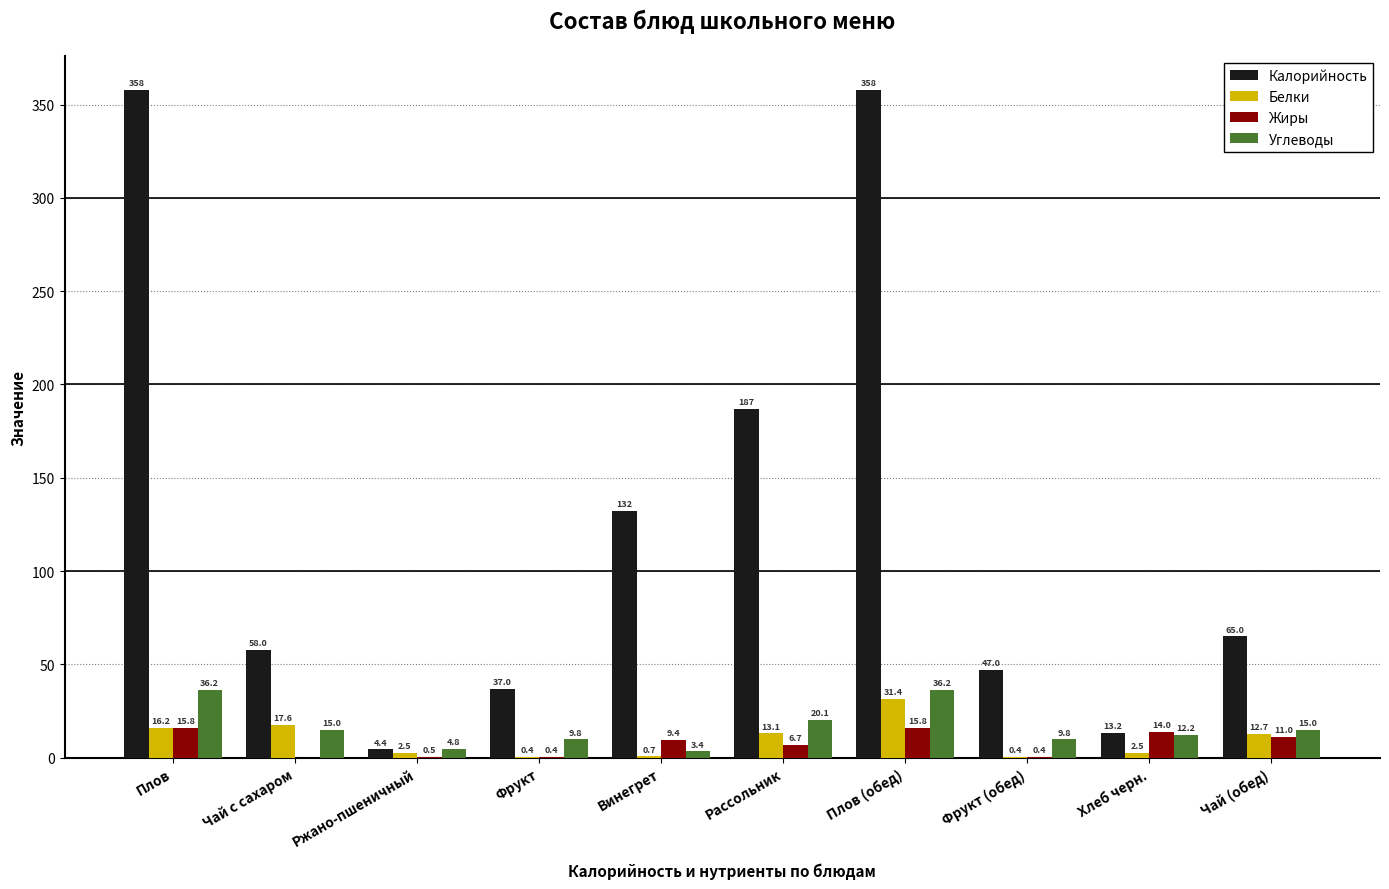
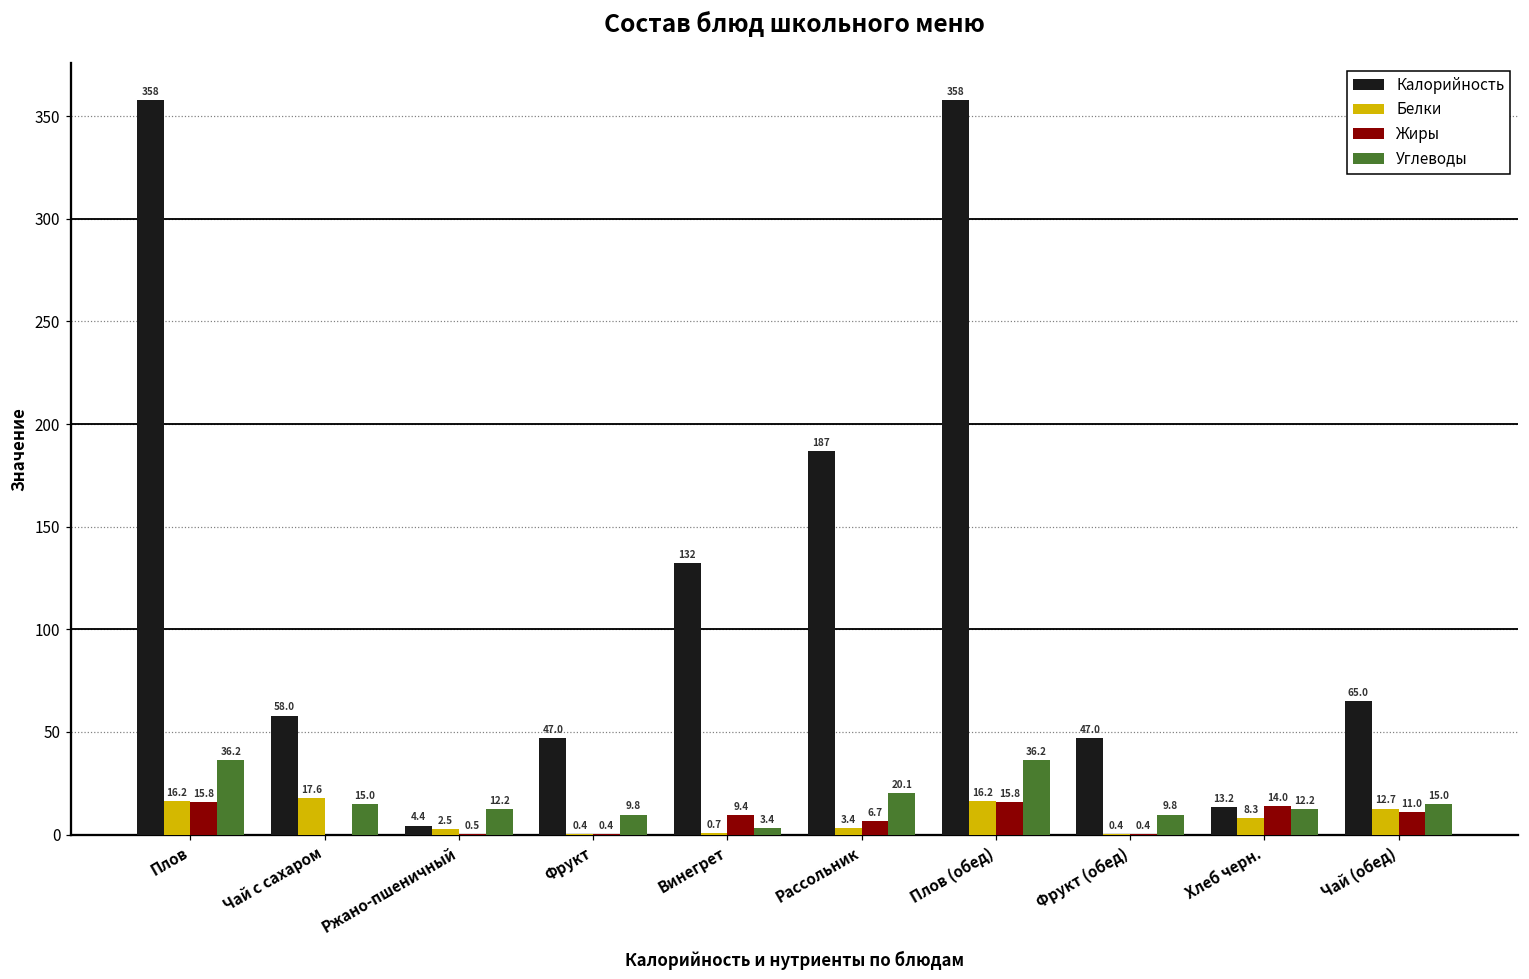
  {
    "Калорийность": {
      "Плов": 358,
      "Чай с сахаром": 58.0,
      "Ржано-пшеничный": 4.4,
-     "Фрукт": 37.0,
+     "Фрукт": 47.0,
      "Винегрет": 132,
      "Рассольник": 187,
      "Плов (обед)": 358,
      "Фрукт (обед)": 47.0,
      "Хлеб черн.": 13.2,
      "Чай (обед)": 65.0
    },
    "Белки": {
      "Плов": 16.2,
      "Чай с сахаром": 17.6,
      "Ржано-пшеничный": 2.5,
      "Фрукт": 0.4,
      "Винегрет": 0.7,
-     "Рассольник": 13.1,
-     "Плов (обед)": 31.4,
+     "Рассольник": 3.4,
+     "Плов (обед)": 16.2,
      "Фрукт (обед)": 0.4,
-     "Хлеб черн.": 2.5,
+     "Хлеб черн.": 8.3,
      "Чай (обед)": 12.7
    },
    "Жиры": {
      "Плов": 15.8,
      "Ржано-пшеничный": 0.5,
      "Фрукт": 0.4,
      "Винегрет": 9.4,
      "Рассольник": 6.7,
      "Плов (обед)": 15.8,
      "Фрукт (обед)": 0.4,
      "Хлеб черн.": 14.0,
      "Чай (обед)": 11.0
    },
    "Углеводы": {
      "Плов": 36.2,
      "Чай с сахаром": 15.0,
-     "Ржано-пшеничный": 4.8,
+     "Ржано-пшеничный": 12.2,
      "Фрукт": 9.8,
      "Винегрет": 3.4,
      "Рассольник": 20.1,
      "Плов (обед)": 36.2,
      "Фрукт (обед)": 9.8,
      "Хлеб черн.": 12.2,
      "Чай (обед)": 15.0
    }
  }
